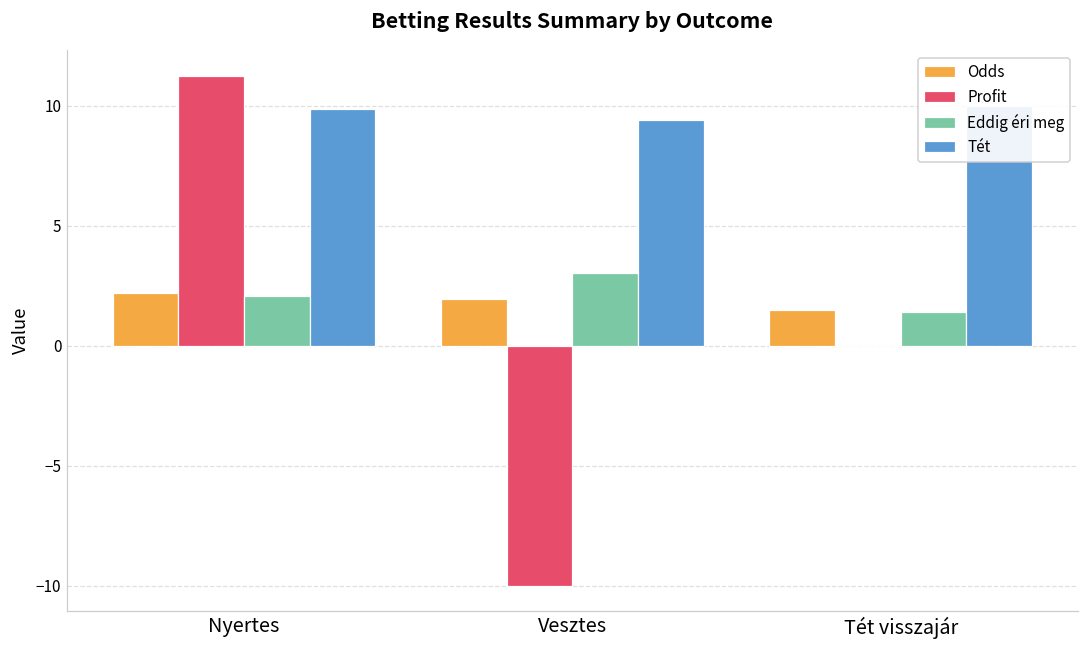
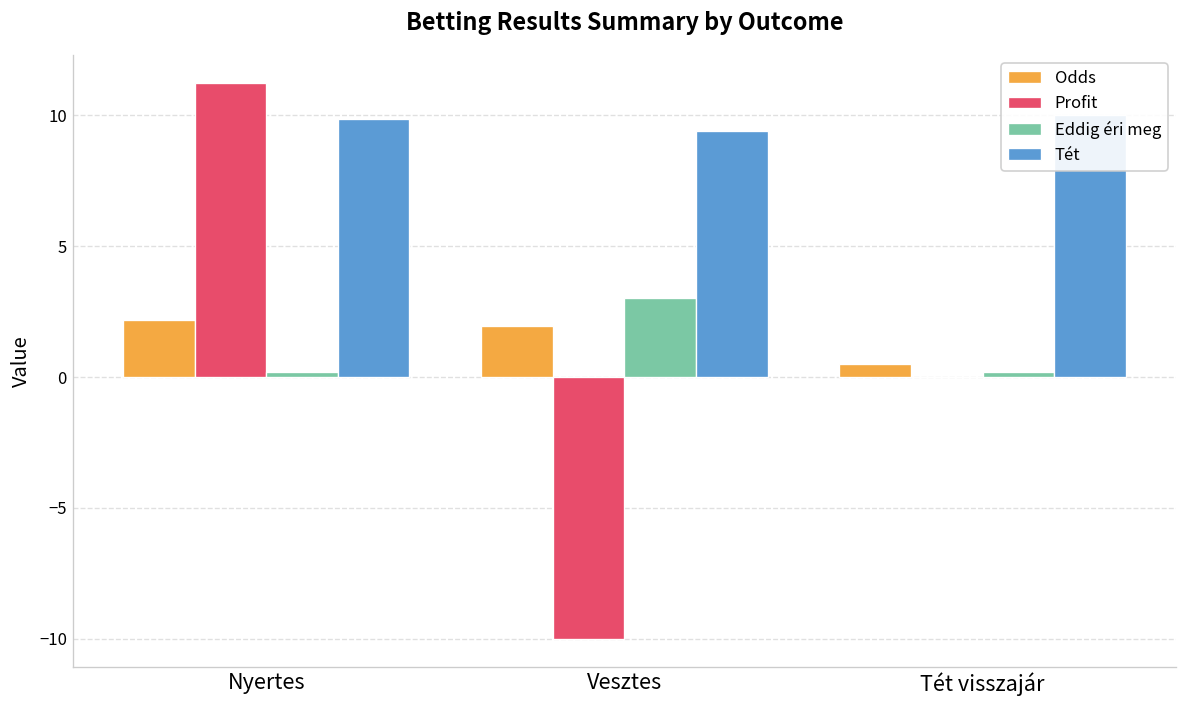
  {
    "Odds": {
      "Nyertes": 2.2,
      "Vesztes": 2.0,
-     "Tét visszajár": 1.5
+     "Tét visszajár": 0.5
    },
    "Profit": {
      "Nyertes": 11.2,
      "Vesztes": -10.0,
      "Tét visszajár": 0.0
    },
    "Eddig éri meg": {
-     "Nyertes": 2.1,
+     "Nyertes": 0.2,
      "Vesztes": 3.0,
-     "Tét visszajár": 1.4
+     "Tét visszajár": 0.2
    },
    "Tét": {
      "Nyertes": 9.8,
      "Vesztes": 9.4
    }
  }
